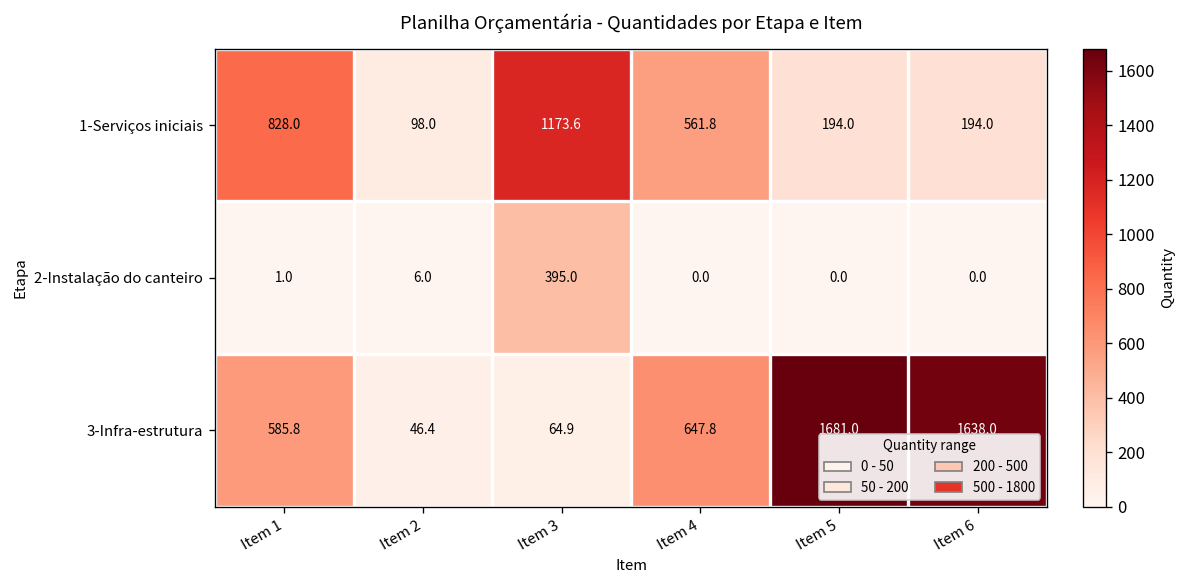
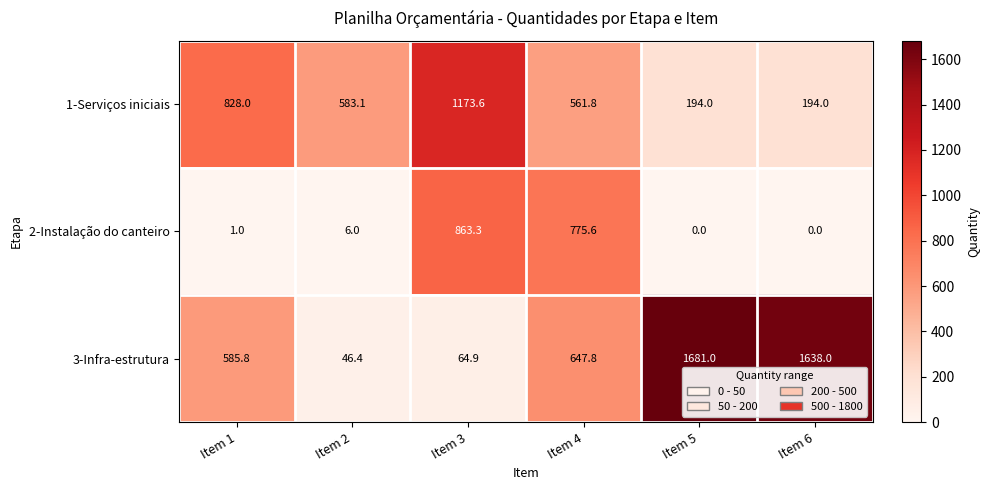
  {
    "1-Serviços iniciais": {
      "Item 1": 828.0,
-     "Item 2": 98.0,
+     "Item 2": 583.1,
      "Item 3": 1173.6,
      "Item 4": 561.8,
      "Item 5": 194.0,
      "Item 6": 194.0
    },
    "2-Instalação do canteiro": {
      "Item 1": 1.0,
      "Item 2": 6.0,
-     "Item 3": 395.0,
-     "Item 4": 0.0,
+     "Item 3": 863.3,
+     "Item 4": 775.6,
      "Item 5": 0.0,
      "Item 6": 0.0
    },
    "3-Infra-estrutura": {
      "Item 1": 585.8,
      "Item 2": 46.4,
      "Item 3": 64.9,
      "Item 4": 647.8,
      "Item 5": 1681.0,
      "Item 6": 1638.0
    }
  }
